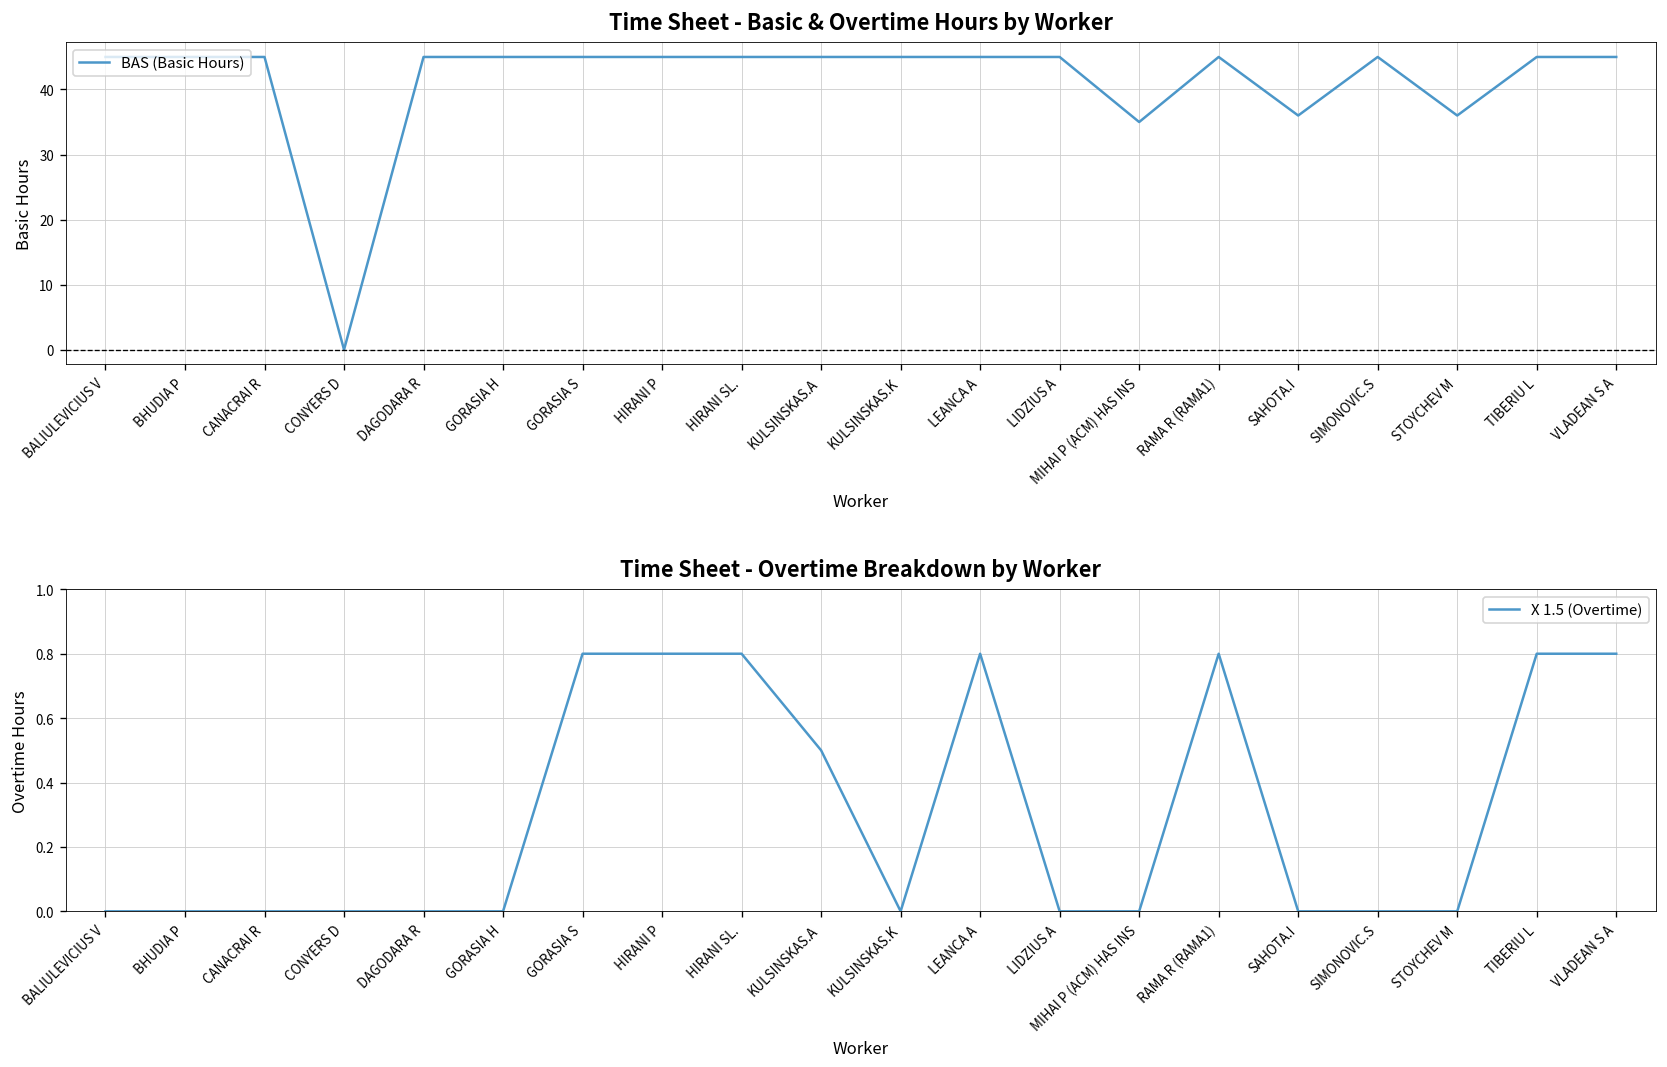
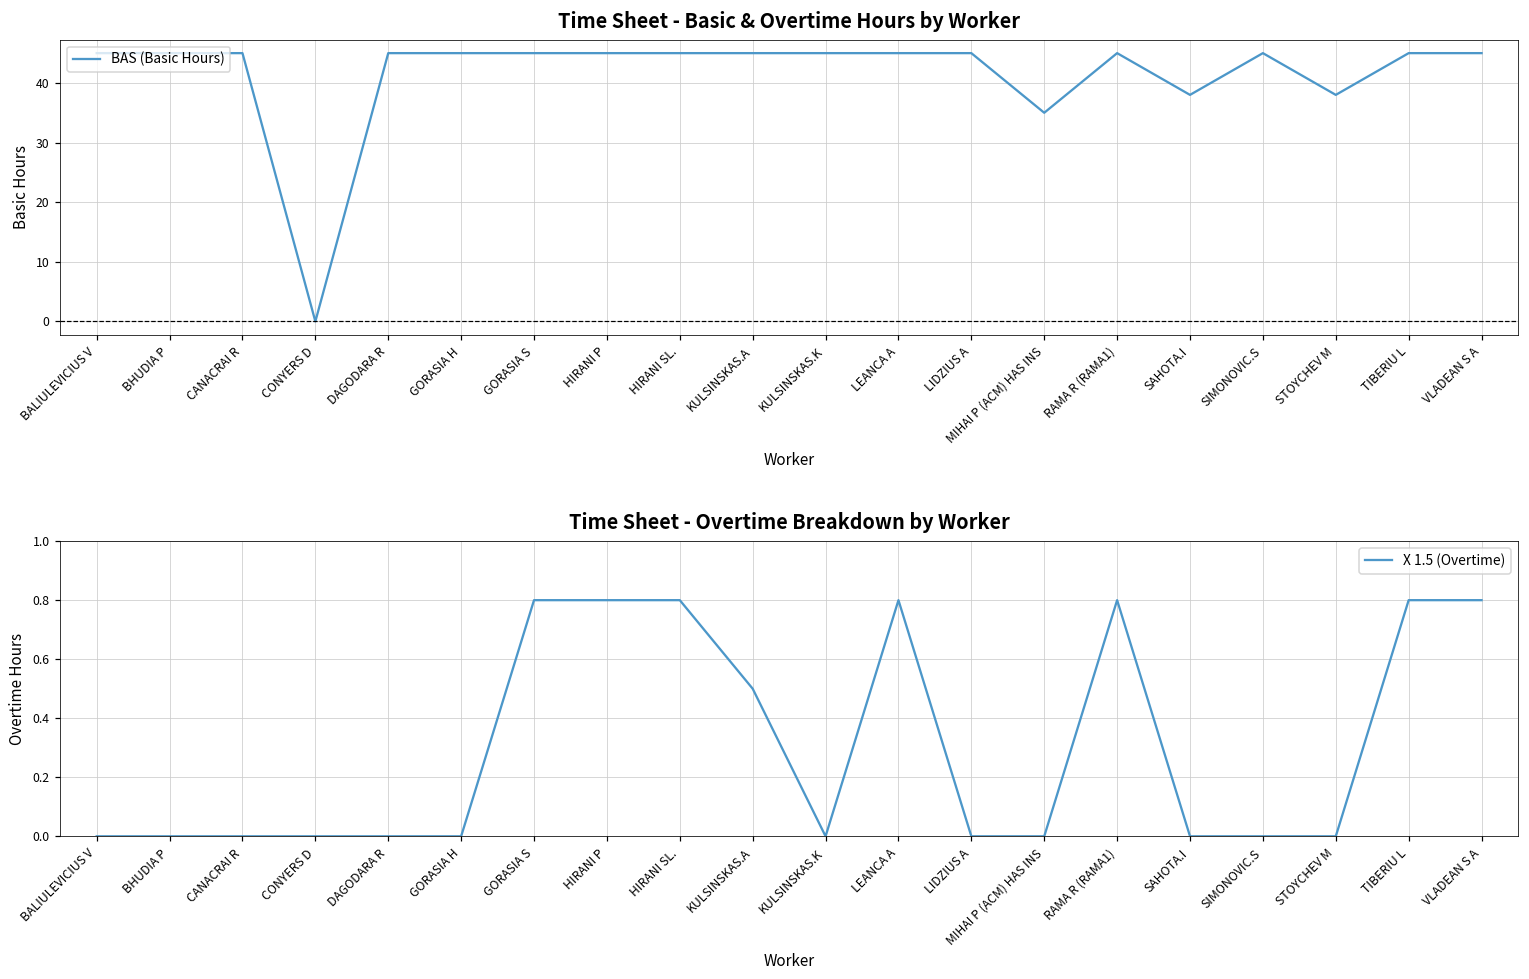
  {
    "Time Sheet - Basic & Overtime Hours by Worker": {
      "CANACRAI R": 45,
      "CONYERS D": 0,
      "DAGODARA R": 45,
      "GORASIA H": 45,
      "GORASIA S": 45,
      "HIRANI P": 45,
      "HIRANI SL.": 45,
      "KULSINSKAS.A": 45,
      "KULSINSKAS.K": 45,
      "LEANCA A": 45,
      "LIDZIUS A": 45,
      "MIHAI P (ACM) HAS INS": 35,
      "RAMA R (RAMA1)": 45,
-     "SAHOTA.I": 36,
+     "SAHOTA.I": 38,
      "SIMONOVIC.S": 45,
-     "STOYCHEV M": 36,
+     "STOYCHEV M": 38,
      "TIBERIU L": 45,
      "VLADEAN S A": 45
    },
    "Time Sheet - Overtime Breakdown by Worker": {
      "BALIULEVICIUS V": 0.00,
      "BHUDIA P": 0.00,
      "CANACRAI R": 0.00,
      "CONYERS D": 0.00,
      "DAGODARA R": 0.00,
      "GORASIA H": 0.00,
      "GORASIA S": 0.80,
      "HIRANI P": 0.80,
      "HIRANI SL.": 0.80,
      "KULSINSKAS.A": 0.50,
      "KULSINSKAS.K": 0.00,
      "LEANCA A": 0.80,
      "LIDZIUS A": 0.00,
      "MIHAI P (ACM) HAS INS": 0.00,
      "RAMA R (RAMA1)": 0.80,
      "SAHOTA.I": 0.00,
      "SIMONOVIC.S": 0.00,
      "STOYCHEV M": 0.00,
      "TIBERIU L": 0.80,
      "VLADEAN S A": 0.80
    }
  }
